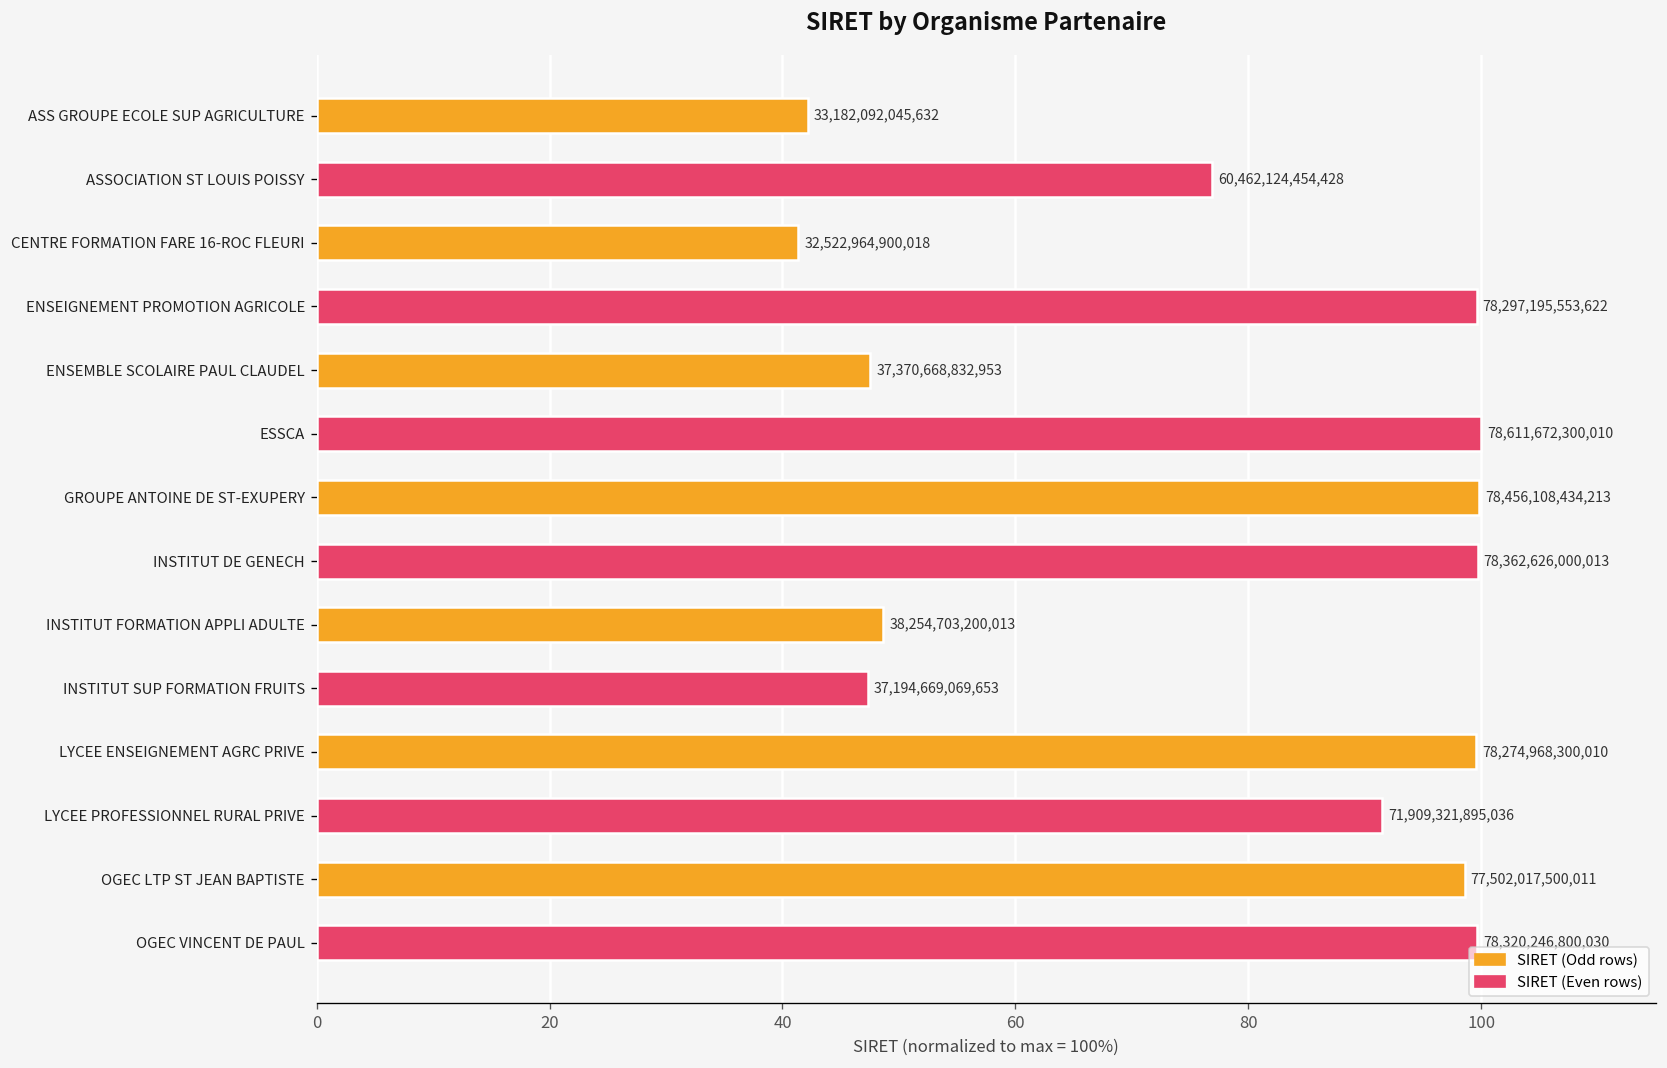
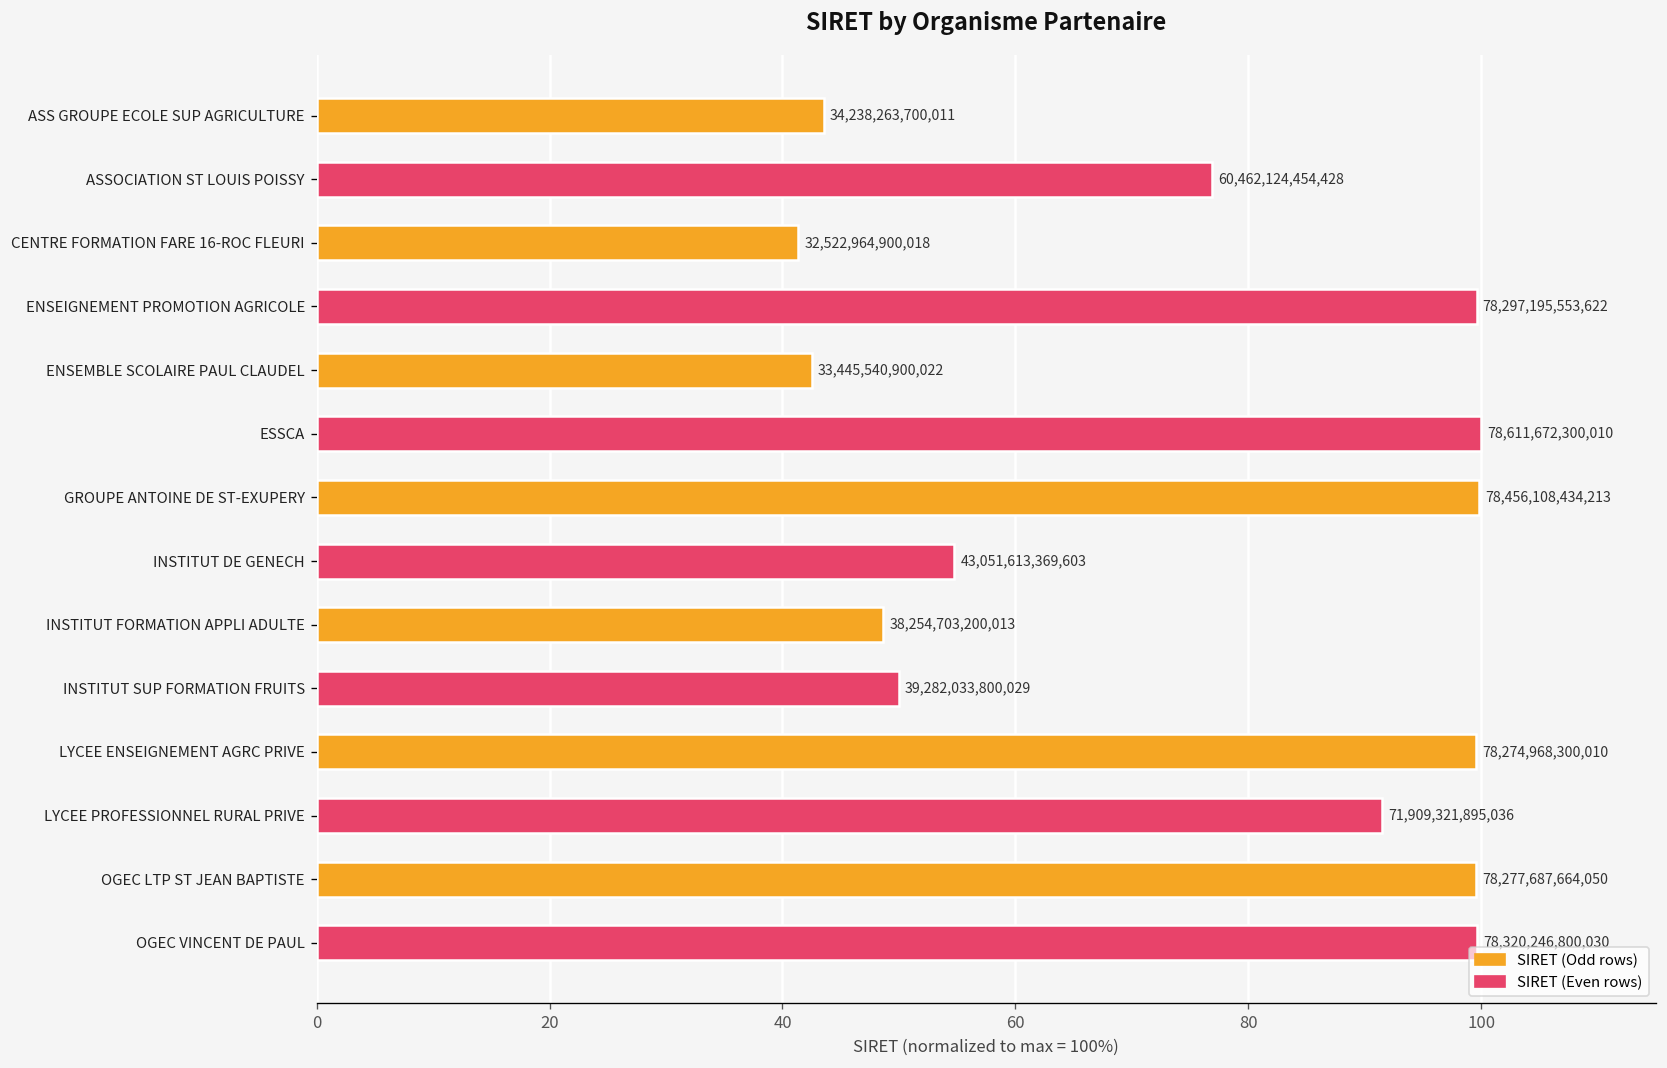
  {
-   "ASS GROUPE ECOLE SUP AGRICULTURE": "33,182,092,045,632",
-   "ENSEMBLE SCOLAIRE PAUL CLAUDEL": "37,370,668,832,953",
-   "INSTITUT DE GENECH": "78,362,626,000,013",
-   "INSTITUT SUP FORMATION FRUITS": "37,194,669,069,653",
-   "OGEC LTP ST JEAN BAPTISTE": "77,502,017,500,011"
+   "ASS GROUPE ECOLE SUP AGRICULTURE": "34,238,263,700,011",
+   "ENSEMBLE SCOLAIRE PAUL CLAUDEL": "33,445,540,900,022",
+   "INSTITUT DE GENECH": "43,051,613,369,603",
+   "INSTITUT SUP FORMATION FRUITS": "39,282,033,800,029",
+   "OGEC LTP ST JEAN BAPTISTE": "78,277,687,664,050"
  }
